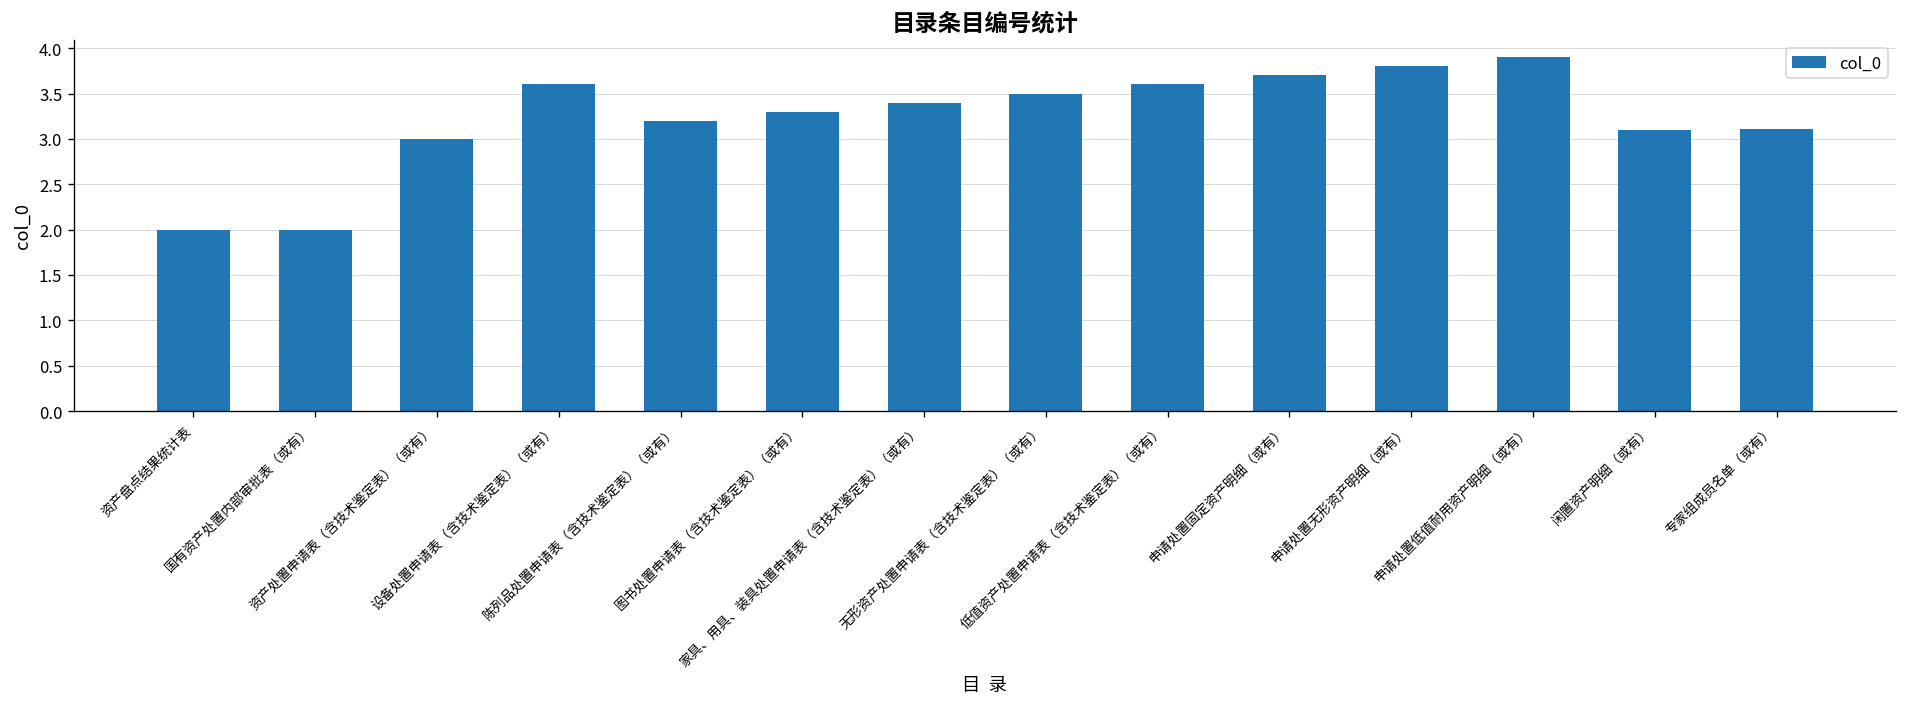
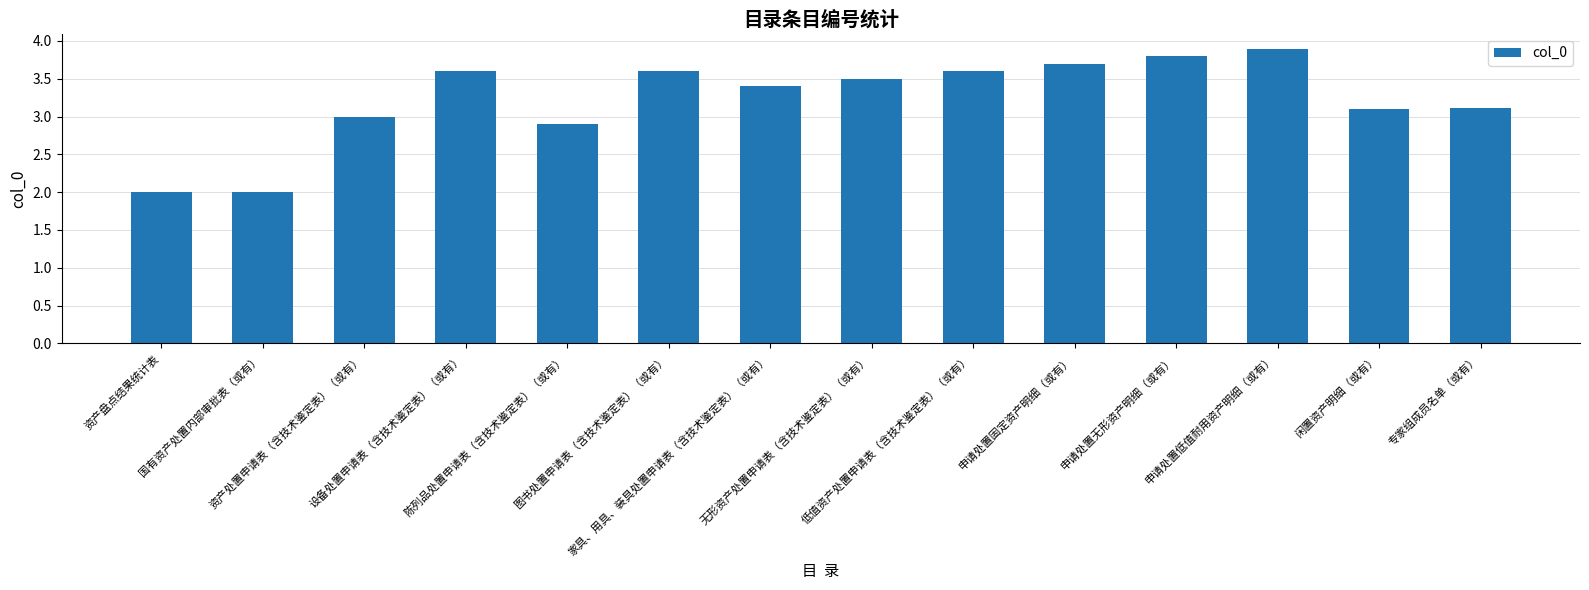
  {
    "资产盘点结果统计表": 2.0,
    "国有资产处置内部审批表（或有）": 2.0,
    "资产处置申请表（含技术鉴定表）（或有）": 3.0,
    "设备处置申请表（含技术鉴定表）（或有）": 3.6,
-   "陈列品处置申请表（含技术鉴定表）（或有）": 3.2,
-   "图书处置申请表（含技术鉴定表）（或有）": 3.3,
+   "陈列品处置申请表（含技术鉴定表）（或有）": 2.9,
+   "图书处置申请表（含技术鉴定表）（或有）": 3.6,
    "家具、用具、装具处置申请表（含技术鉴定表）（或有）": 3.4,
    "无形资产处置申请表（含技术鉴定表）（或有）": 3.5,
    "低值资产处置申请表（含技术鉴定表）（或有）": 3.6,
    "申请处置固定资产明细（或有）": 3.7,
    "申请处置无形资产明细（或有）": 3.8,
    "申请处置低值耐用资产明细（或有）": 3.9,
    "闲置资产明细（或有）": 3.1,
    "专家组成员名单（或有）": 3.1
  }
